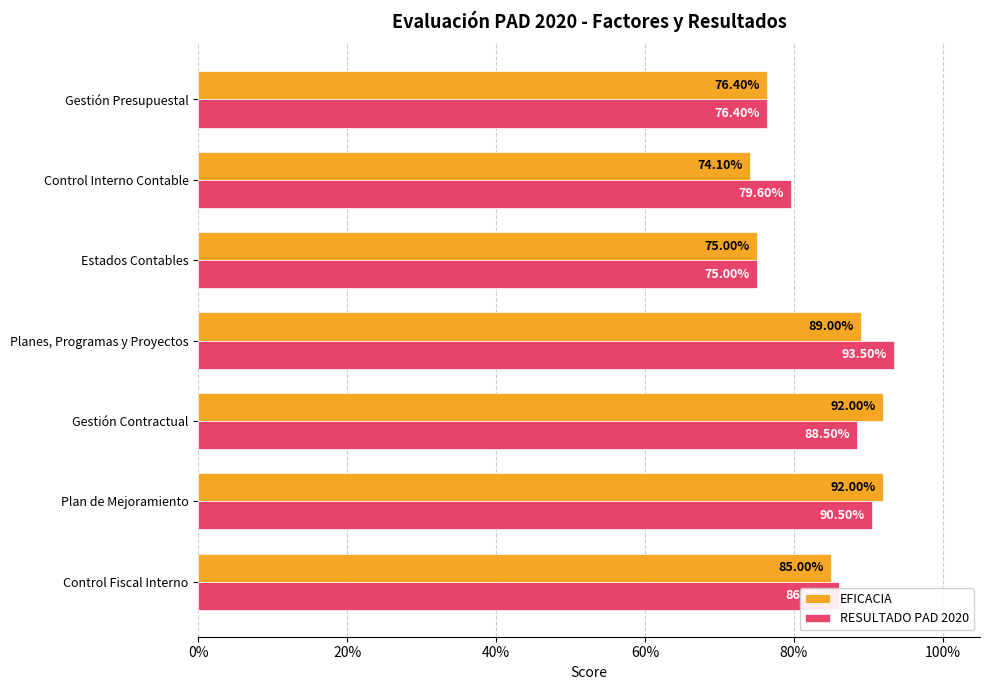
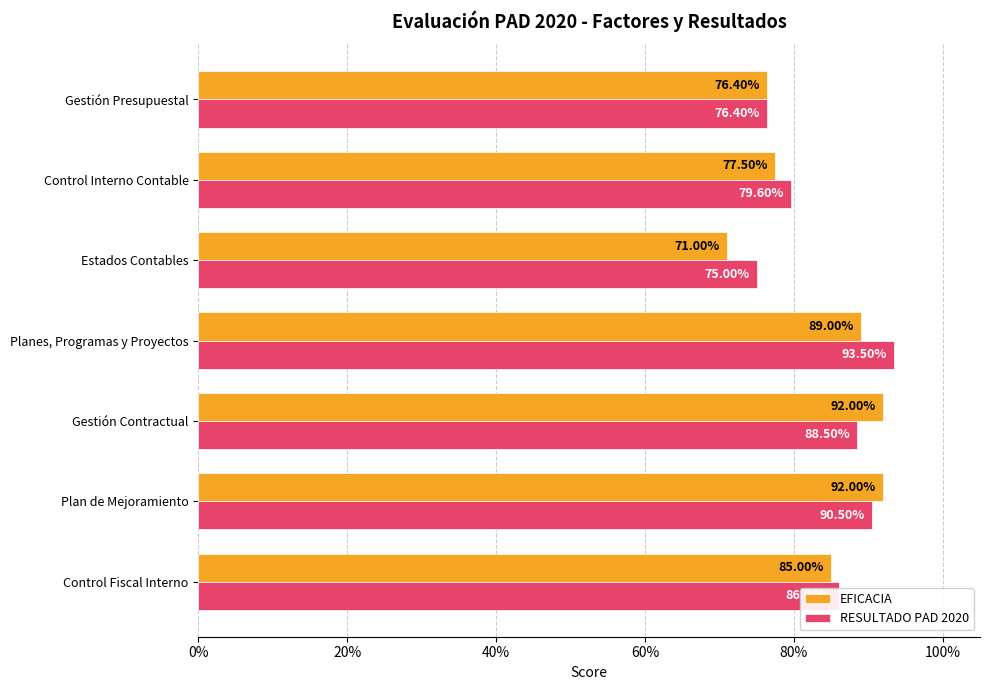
  {
    "EFICACIA": {
      "Gestión Presupuestal": "76.40%",
-     "Control Interno Contable": "74.10%",
-     "Estados Contables": "75.00%",
+     "Control Interno Contable": "77.50%",
+     "Estados Contables": "71.00%",
      "Planes, Programas y Proyectos": "89.00%",
      "Gestión Contractual": "92.00%",
      "Plan de Mejoramiento": "92.00%",
      "Control Fiscal Interno": "85.00%"
    },
    "RESULTADO PAD 2020": {
      "Gestión Presupuestal": "76.40%",
      "Control Interno Contable": "79.60%",
      "Estados Contables": "75.00%",
      "Planes, Programas y Proyectos": "93.50%",
      "Gestión Contractual": "88.50%",
      "Plan de Mejoramiento": "90.50%"
    }
  }
